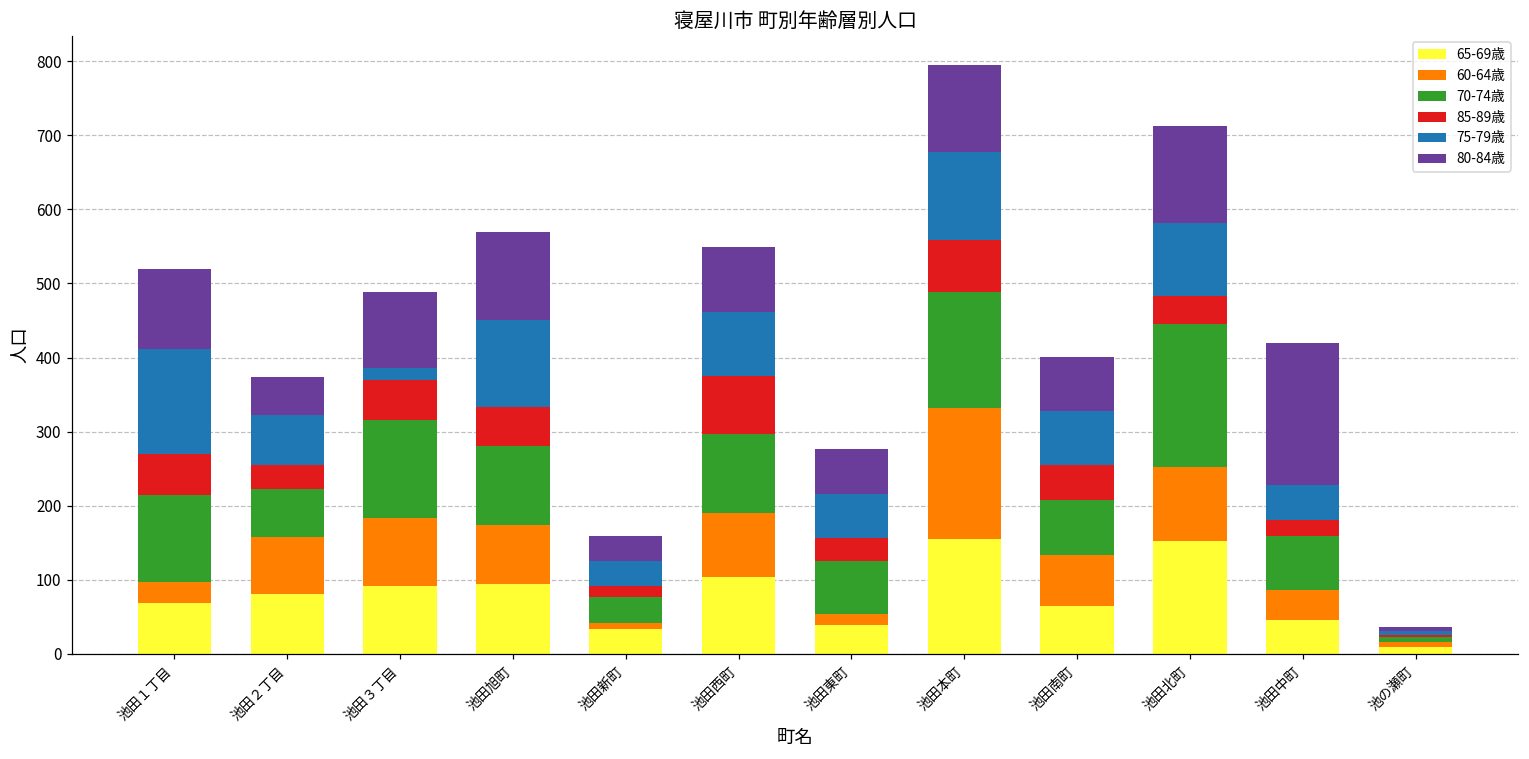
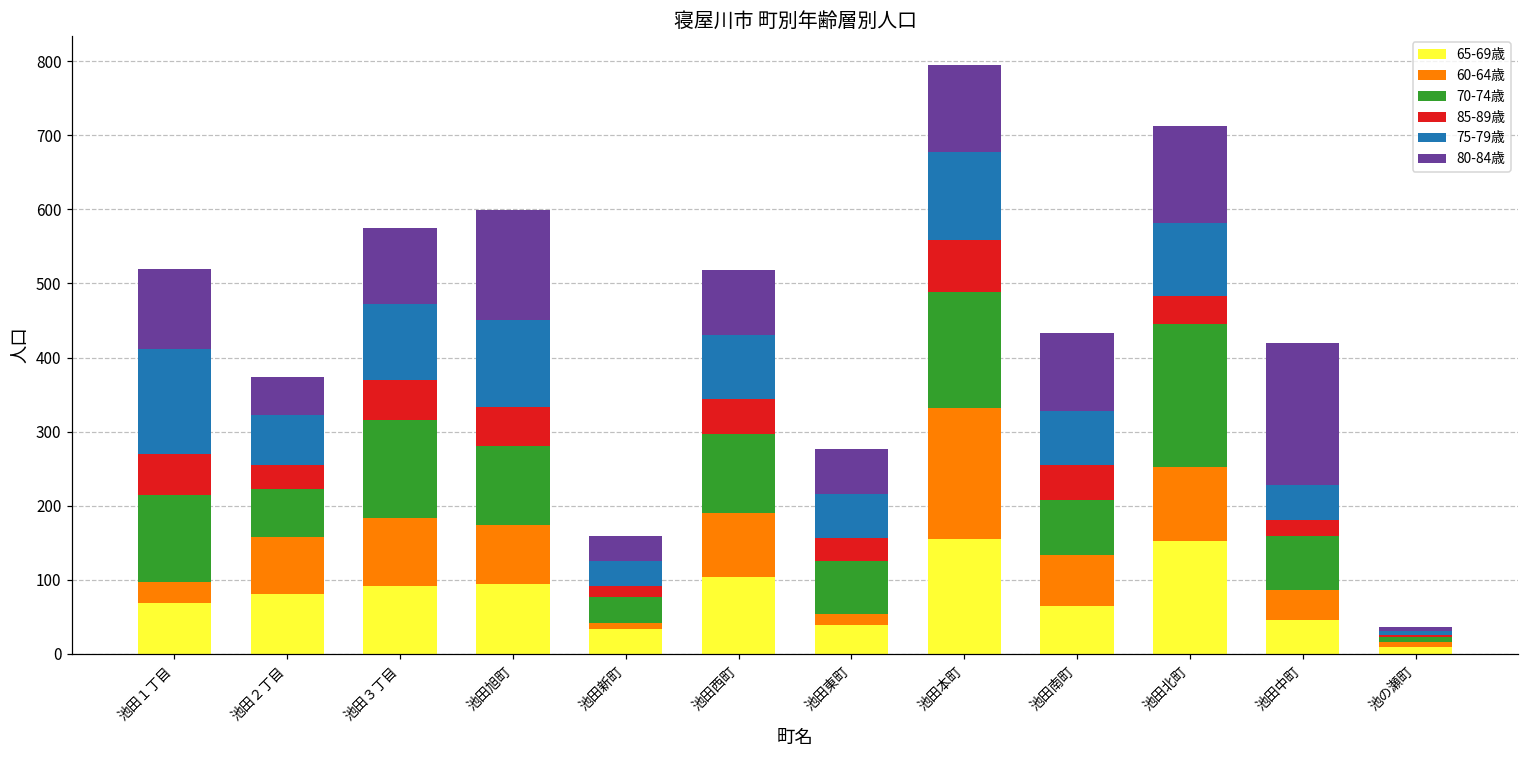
  {
    "65-69歳": {
      "池田１丁目": 70,
      "池田２丁目": 80,
      "池田３丁目": 90,
      "池田旭町": 90,
      "池田新町": 30,
      "池田西町": 100,
      "池田東町": 40,
      "池田本町": 160,
      "池田南町": 70,
      "池田北町": 150,
      "池田中町": 50,
      "池の瀬町": 10
    },
    "60-64歳": {
      "池田１丁目": 30,
      "池田２丁目": 80,
      "池田３丁目": 90,
      "池田旭町": 80,
      "池田新町": 10,
      "池田西町": 90,
      "池田東町": 20,
      "池田本町": 180,
      "池田南町": 70,
      "池田北町": 100,
      "池田中町": 40,
      "池の瀬町": 10
    },
    "70-74歳": {
      "池田１丁目": 120,
      "池田２丁目": 70,
      "池田３丁目": 130,
      "池田旭町": 110,
      "池田新町": 40,
      "池田西町": 110,
      "池田東町": 70,
      "池田本町": 160,
      "池田南町": 80,
      "池田北町": 190,
      "池田中町": 70,
      "池の瀬町": 10
    },
    "85-89歳": {
      "池田１丁目": 60,
      "池田２丁目": 30,
      "池田３丁目": 50,
      "池田旭町": 50,
      "池田新町": 20,
-     "池田西町": 80,
+     "池田西町": 50,
      "池田東町": 30,
      "池田本町": 70,
      "池田南町": 50,
      "池田北町": 40,
      "池田中町": 20
    },
    "75-79歳": {
      "池田１丁目": 140,
      "池田２丁目": 70,
-     "池田３丁目": 20,
+     "池田３丁目": 100,
      "池田旭町": 120,
      "池田新町": 30,
      "池田西町": 90,
      "池田東町": 60,
      "池田本町": 120,
      "池田南町": 70,
      "池田北町": 100,
      "池田中町": 50,
      "池の瀬町": 10
    },
    "80-84歳": {
      "池田１丁目": 110,
      "池田２丁目": 50,
      "池田３丁目": 100,
-     "池田旭町": 120,
+     "池田旭町": 150,
      "池田新町": 30,
      "池田西町": 90,
      "池田東町": 60,
      "池田本町": 120,
-     "池田南町": 70,
+     "池田南町": 110,
      "池田北町": 130,
      "池田中町": 190,
      "池の瀬町": 10
    }
  }
